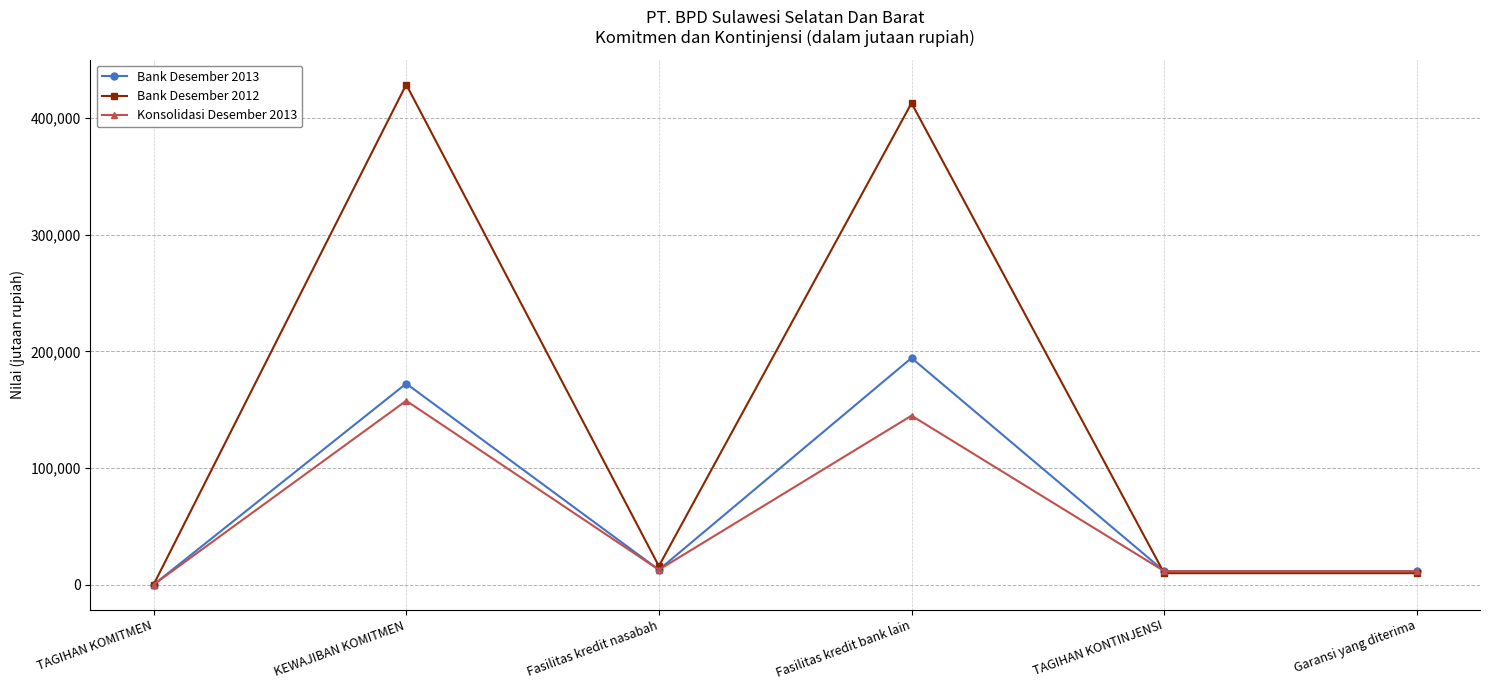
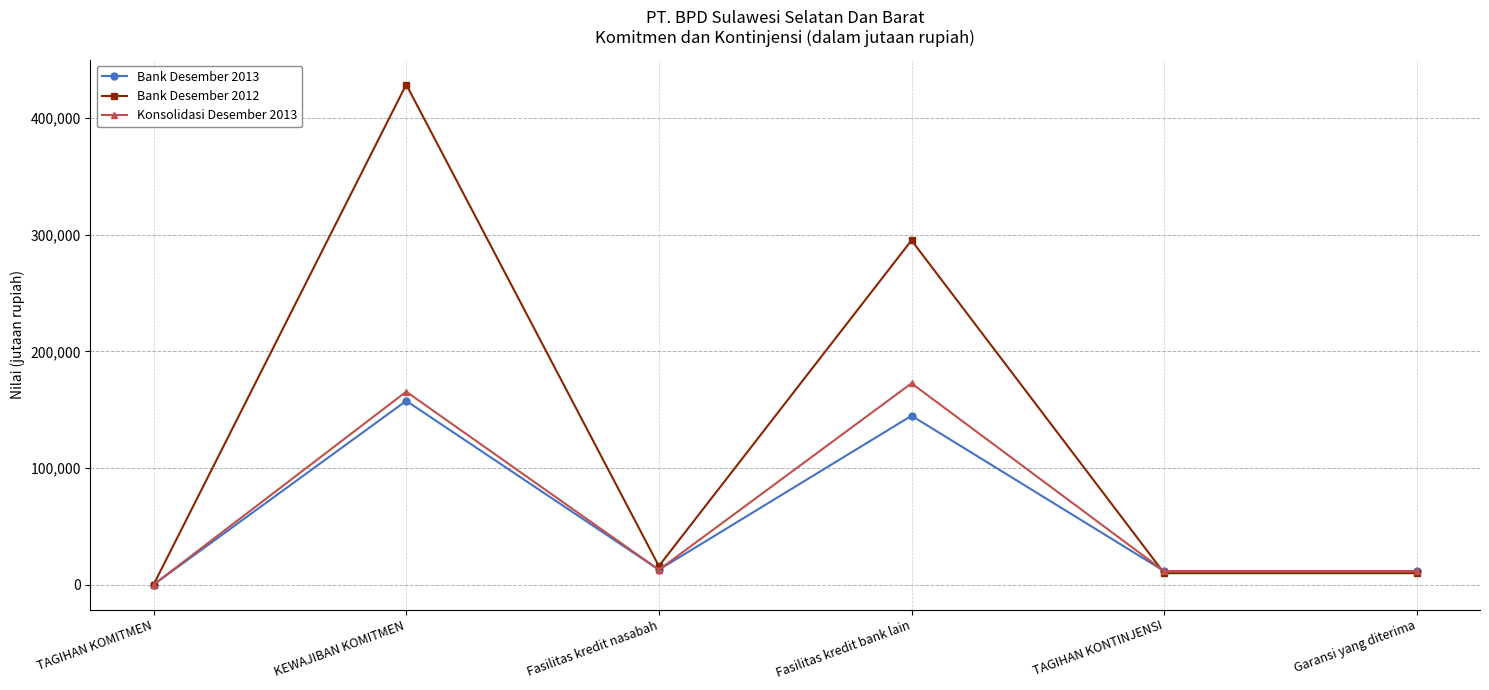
  {
    "Bank Desember 2013": {
-     "KEWAJIBAN KOMITMEN": "172,000",
-     "Fasilitas kredit bank lain": "194,000"
+     "KEWAJIBAN KOMITMEN": "158,000",
+     "Fasilitas kredit bank lain": "145,000"
    },
    "Bank Desember 2012": {
      "KEWAJIBAN KOMITMEN": "429,000",
      "Fasilitas kredit nasabah": "16,000",
-     "Fasilitas kredit bank lain": "413,000"
+     "Fasilitas kredit bank lain": "295,000"
    },
    "Konsolidasi Desember 2013": {
-     "KEWAJIBAN KOMITMEN": "158,000",
-     "Fasilitas kredit bank lain": "145,000"
+     "KEWAJIBAN KOMITMEN": "165,000",
+     "Fasilitas kredit bank lain": "173,000"
    }
  }
